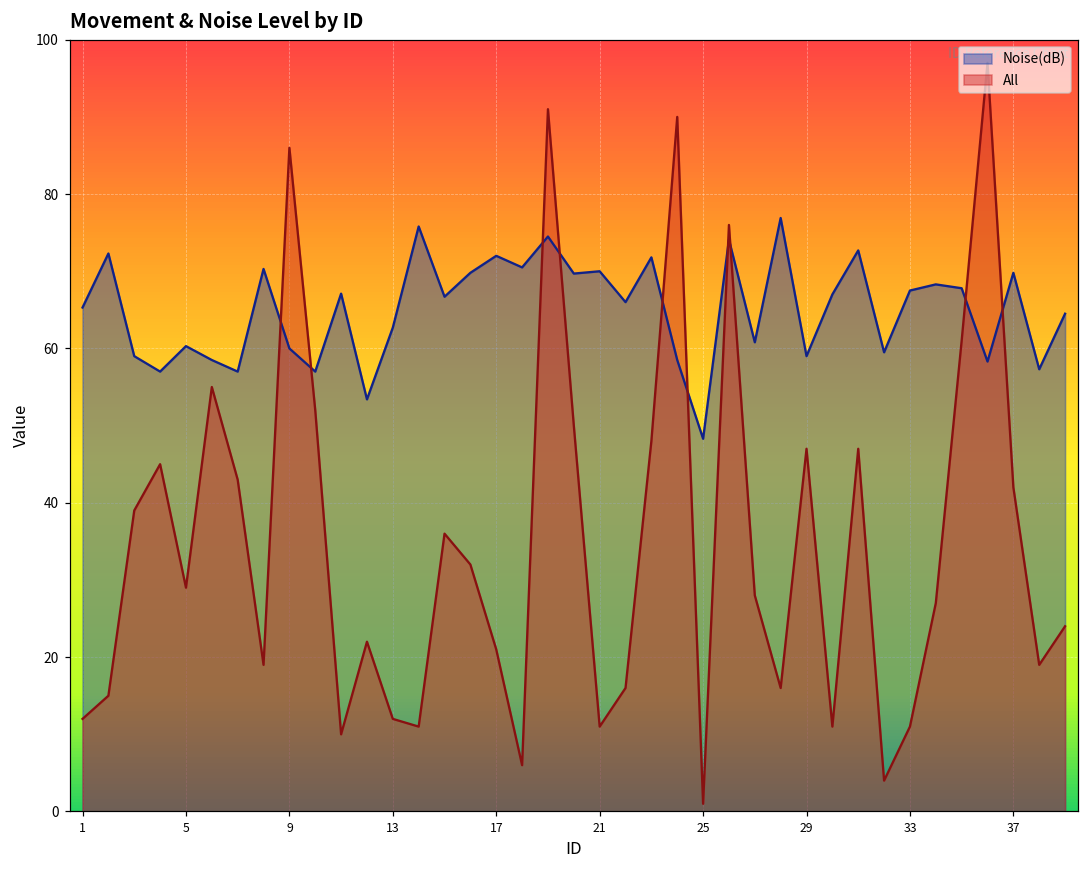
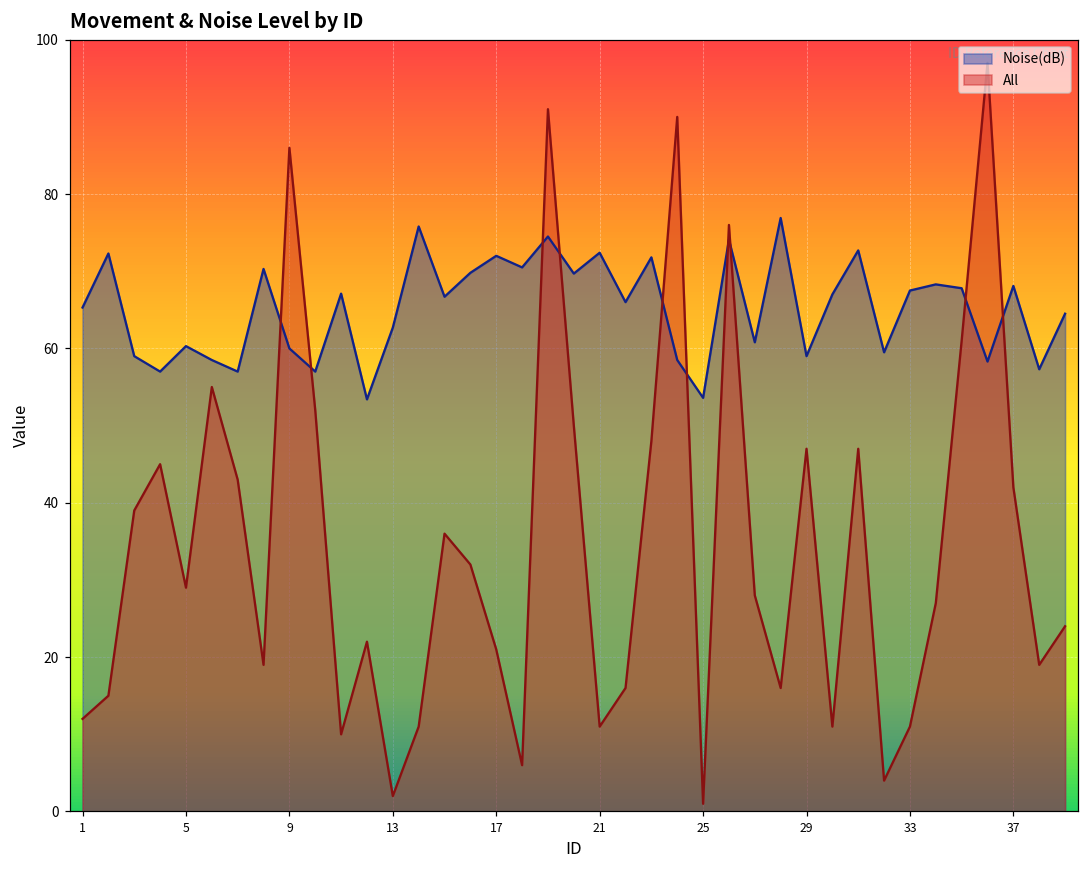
  {
    "Noise(dB)": {
      "1": 65,
      "5": 60,
      "9": 60,
      "13": 63,
      "17": 72,
-     "21": 70,
-     "25": 48,
+     "21": 72,
+     "25": 54,
      "29": 59,
      "33": 68,
-     "37": 70
+     "37": 68
    },
    "All": {
      "1": 12,
      "5": 29,
      "9": 86,
-     "13": 12,
+     "13": 2,
      "17": 21,
      "21": 11,
      "25": 1,
      "29": 47,
      "33": 11,
      "37": 42
    }
  }
